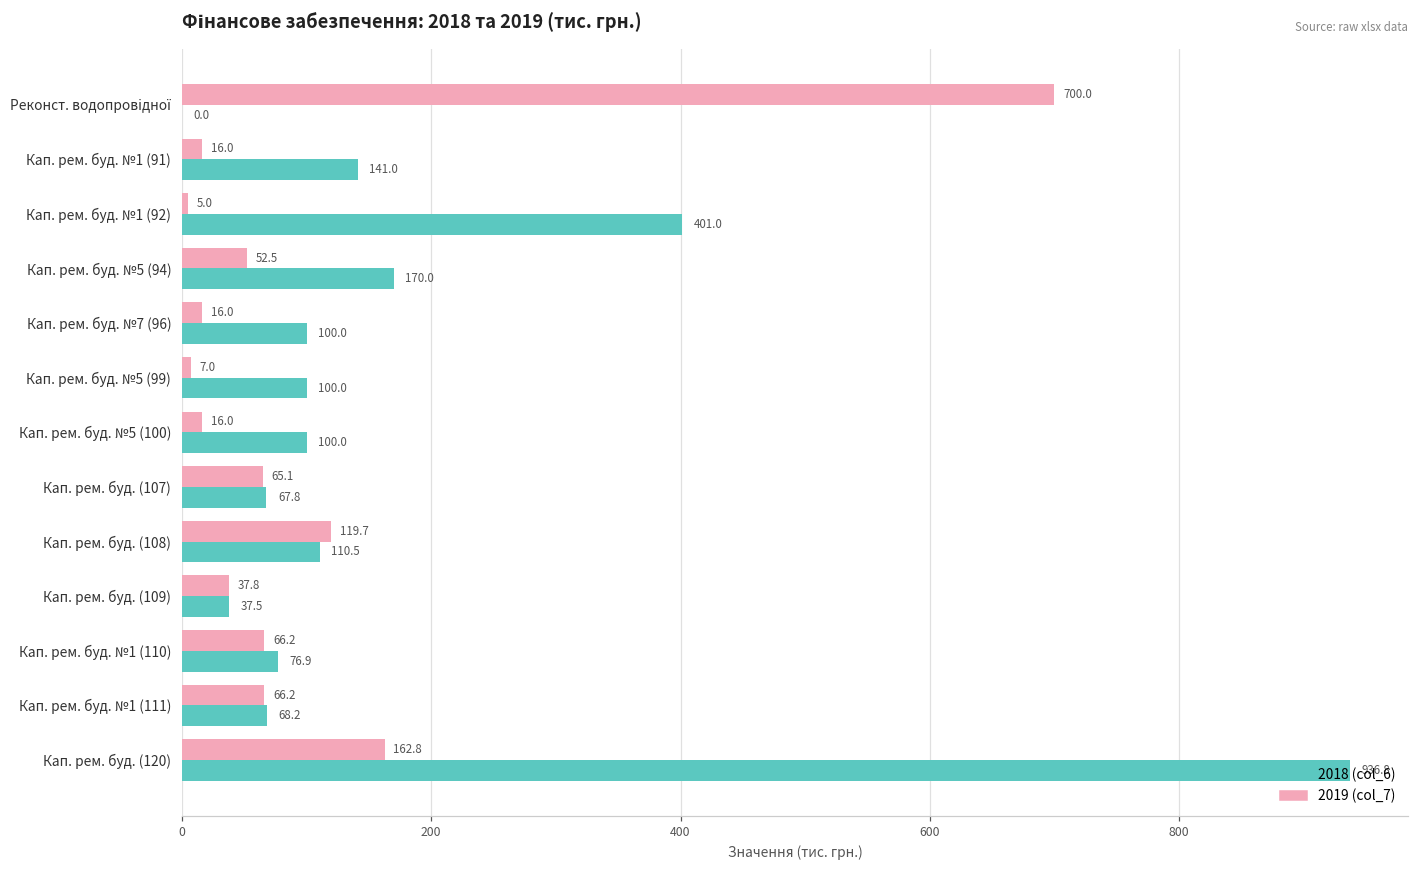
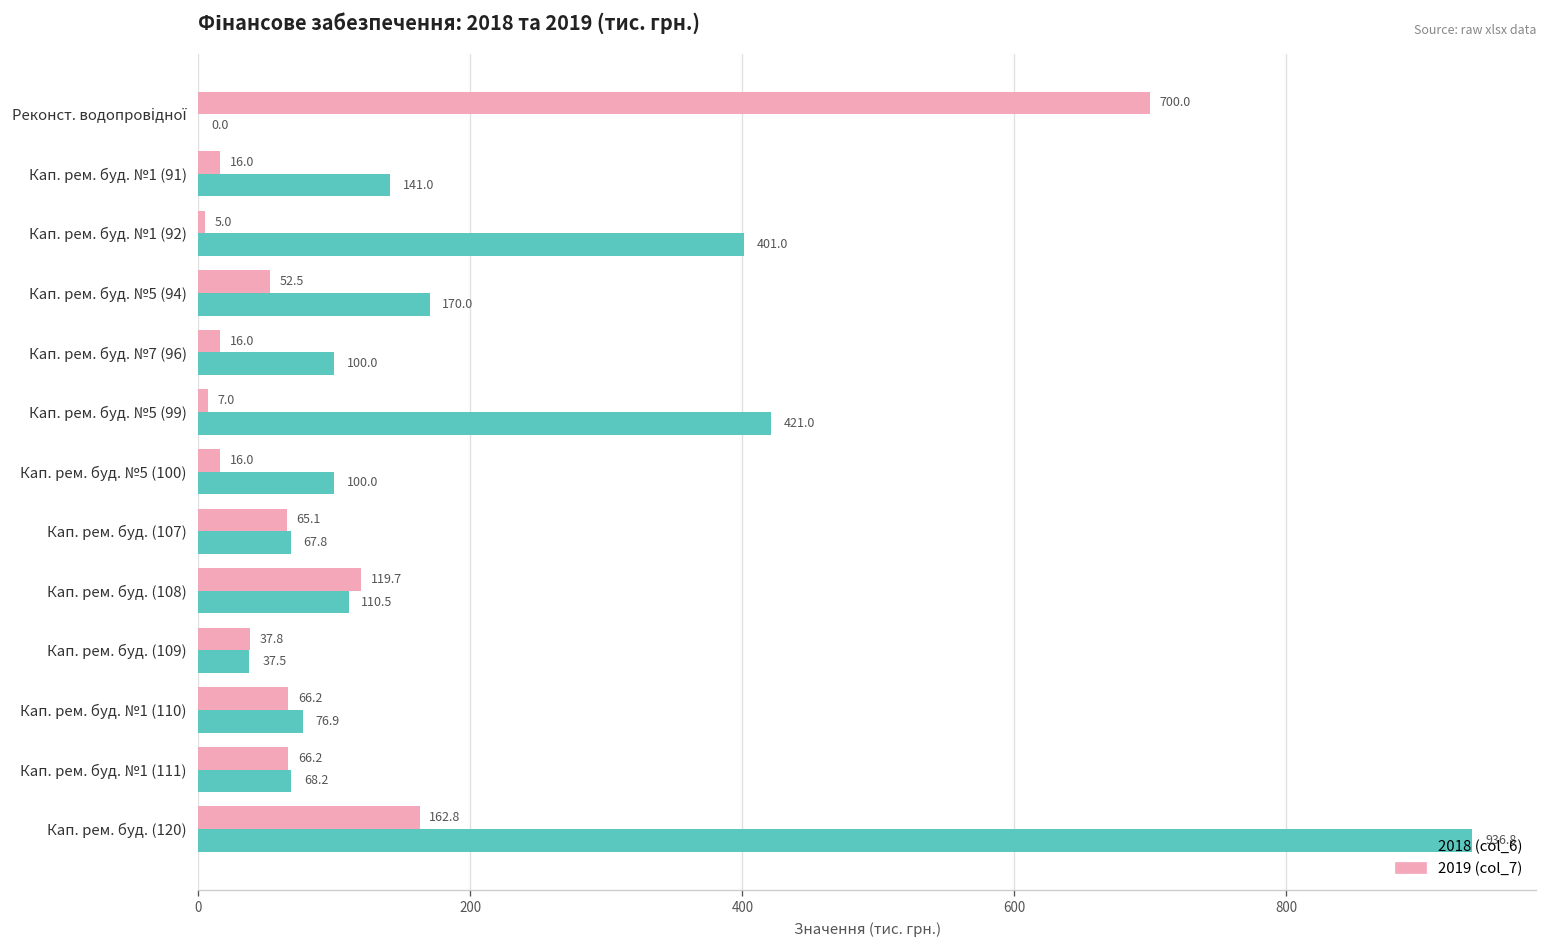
  {
    "2018 (col_6)": {
      "Реконст. водопровідної": 0.0,
      "Кап. рем. буд. №1 (91)": 141.0,
      "Кап. рем. буд. №1 (92)": 401.0,
      "Кап. рем. буд. №5 (94)": 170.0,
      "Кап. рем. буд. №7 (96)": 100.0,
-     "Кап. рем. буд. №5 (99)": 100.0,
+     "Кап. рем. буд. №5 (99)": 421.0,
      "Кап. рем. буд. №5 (100)": 100.0,
      "Кап. рем. буд. (107)": 67.8,
      "Кап. рем. буд. (108)": 110.5,
      "Кап. рем. буд. (109)": 37.5,
      "Кап. рем. буд. №1 (110)": 76.9,
      "Кап. рем. буд. №1 (111)": 68.2,
      "Кап. рем. буд. (120)": 936.8
    },
    "2019 (col_7)": {
      "Реконст. водопровідної": 700.0,
      "Кап. рем. буд. №1 (91)": 16.0,
      "Кап. рем. буд. №1 (92)": 5.0,
      "Кап. рем. буд. №5 (94)": 52.5,
      "Кап. рем. буд. №7 (96)": 16.0,
      "Кап. рем. буд. №5 (99)": 7.0,
      "Кап. рем. буд. №5 (100)": 16.0,
      "Кап. рем. буд. (107)": 65.1,
      "Кап. рем. буд. (108)": 119.7,
      "Кап. рем. буд. (109)": 37.8,
      "Кап. рем. буд. №1 (110)": 66.2,
      "Кап. рем. буд. №1 (111)": 66.2,
      "Кап. рем. буд. (120)": 162.8
    }
  }
